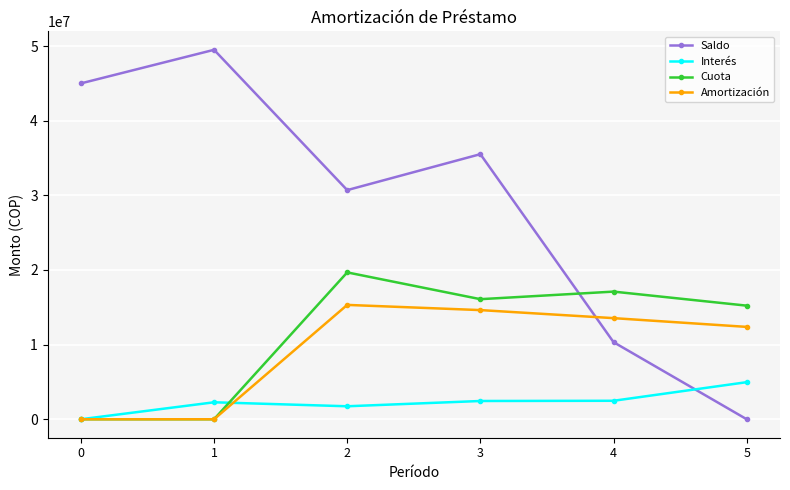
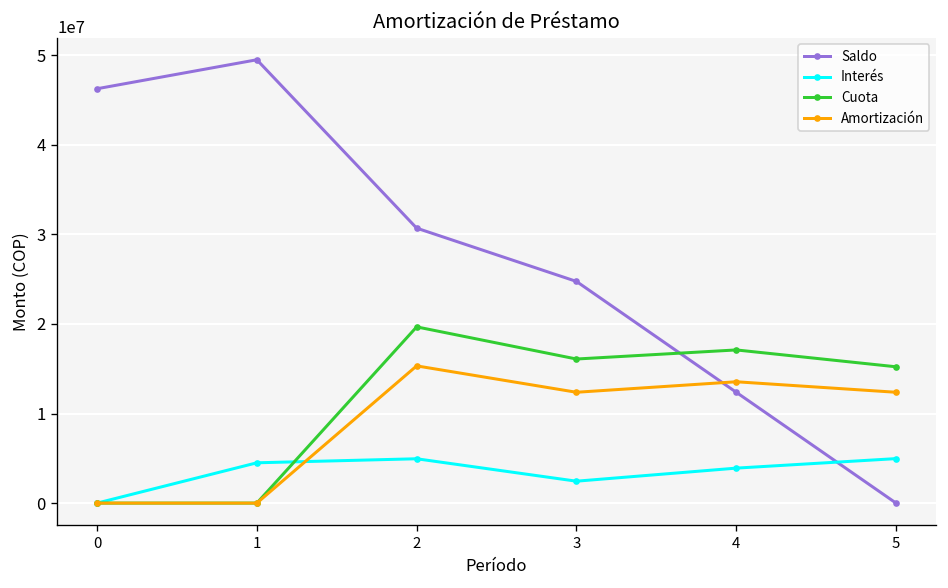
  {
    "Saldo": {
-     "0": 45000000,
+     "0": 46000000,
      "1": 50000000,
      "2": 31000000,
-     "3": 36000000,
-     "4": 10000000,
+     "3": 25000000,
+     "4": 12000000,
      "5": 0
    },
    "Interés": {
-     "1": 2000000,
-     "2": 2000000,
+     "1": 5000000,
+     "2": 5000000,
      "3": 2000000,
-     "4": 2000000,
+     "4": 4000000,
      "5": 5000000
    },
    "Cuota": {
      "2": 20000000,
      "3": 16000000,
      "4": 17000000,
      "5": 15000000
    },
    "Amortización": {
      "2": 15000000,
-     "3": 15000000,
+     "3": 12000000,
      "4": 14000000,
      "5": 12000000
    }
  }
